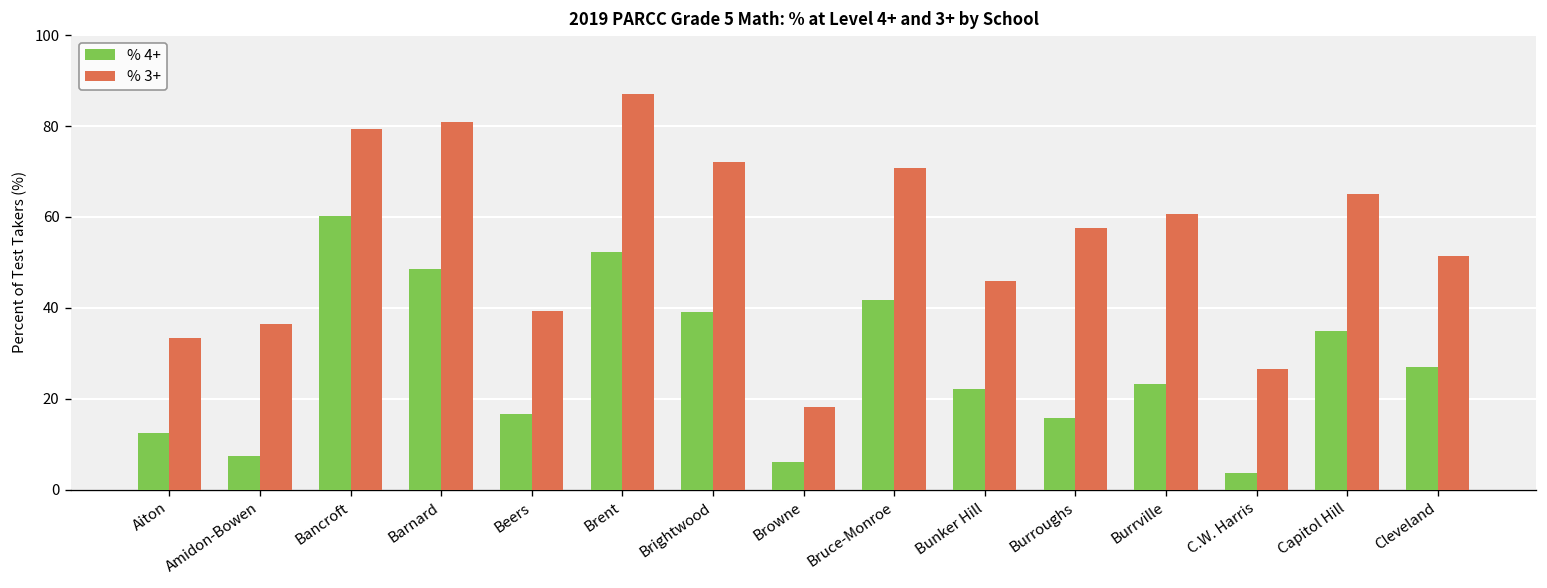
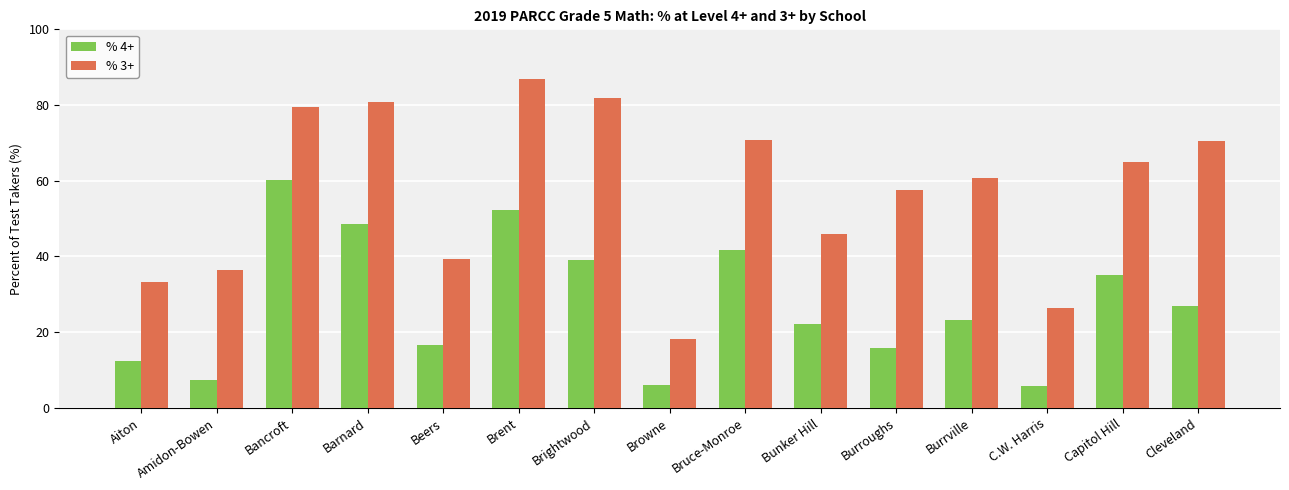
  {
    "% 4+": {
      "Aiton": 13,
      "Amidon-Bowen": 7,
      "Bancroft": 60,
      "Barnard": 49,
      "Beers": 17,
      "Brent": 52,
      "Brightwood": 39,
      "Browne": 6,
      "Bruce-Monroe": 42,
      "Bunker Hill": 22,
      "Burroughs": 16,
      "Burrville": 23,
-     "C.W. Harris": 4,
+     "C.W. Harris": 6,
      "Capitol Hill": 35,
      "Cleveland": 27
    },
    "% 3+": {
      "Aiton": 33,
      "Amidon-Bowen": 37,
      "Bancroft": 79,
      "Barnard": 81,
      "Beers": 39,
      "Brent": 87,
-     "Brightwood": 72,
+     "Brightwood": 82,
      "Browne": 18,
      "Bruce-Monroe": 71,
      "Bunker Hill": 46,
      "Burroughs": 58,
      "Burrville": 61,
      "C.W. Harris": 27,
      "Capitol Hill": 65,
-     "Cleveland": 51
+     "Cleveland": 70
    }
  }
